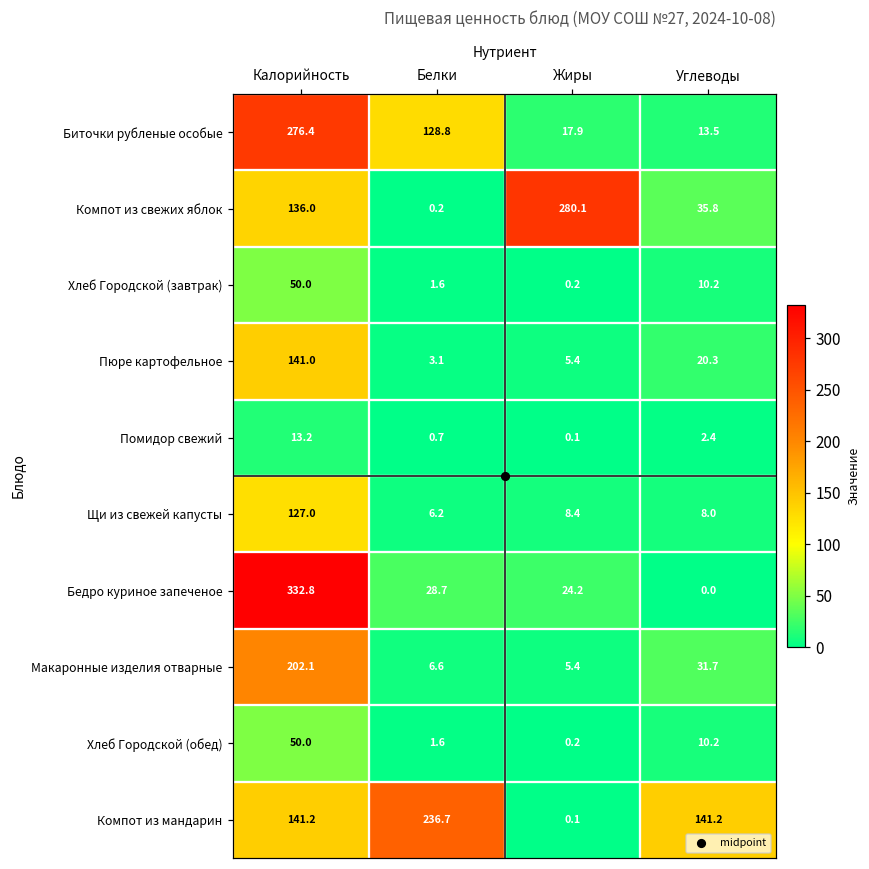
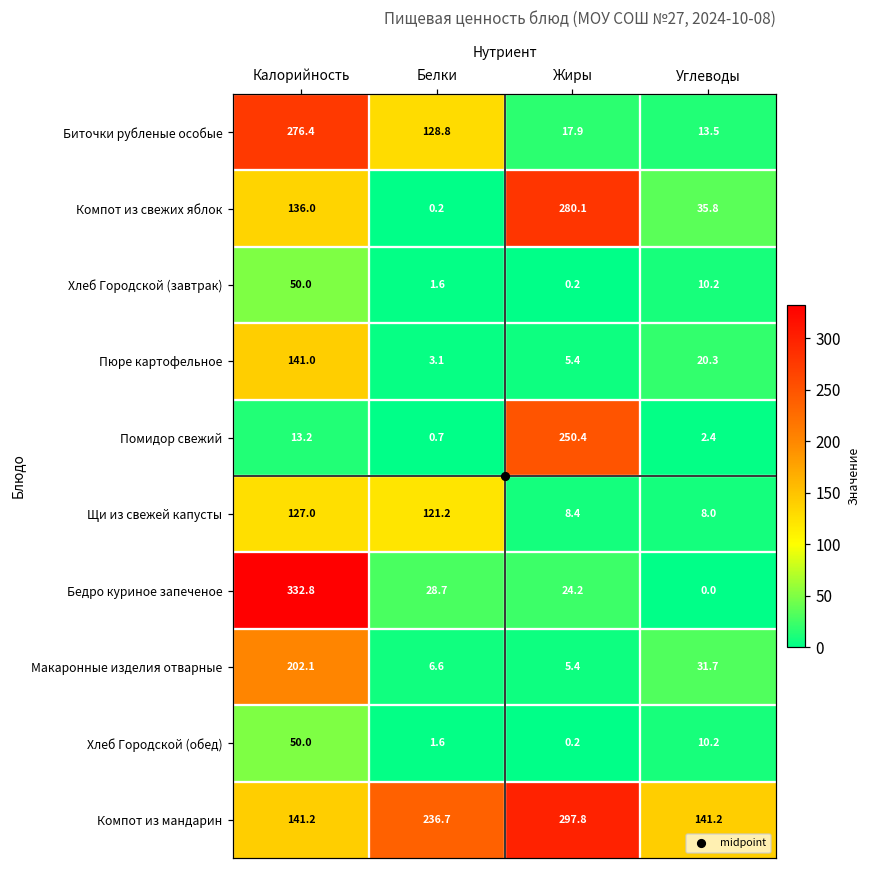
  {
    "Биточки рубленые особые": {
      "Калорийность": 276.4,
      "Белки": 128.8,
      "Жиры": 17.9,
      "Углеводы": 13.5
    },
    "Компот из свежих яблок": {
      "Калорийность": 136.0,
      "Белки": 0.2,
      "Жиры": 280.1,
      "Углеводы": 35.8
    },
    "Хлеб Городской (завтрак)": {
      "Калорийность": 50.0,
      "Белки": 1.6,
      "Жиры": 0.2,
      "Углеводы": 10.2
    },
    "Пюре картофельное": {
      "Калорийность": 141.0,
      "Белки": 3.1,
      "Жиры": 5.4,
      "Углеводы": 20.3
    },
    "Помидор свежий": {
      "Калорийность": 13.2,
      "Белки": 0.7,
-     "Жиры": 0.1,
+     "Жиры": 250.4,
      "Углеводы": 2.4
    },
    "Щи из свежей капусты": {
      "Калорийность": 127.0,
-     "Белки": 6.2,
+     "Белки": 121.2,
      "Жиры": 8.4,
      "Углеводы": 8.0
    },
    "Бедро куриное запеченое": {
      "Калорийность": 332.8,
      "Белки": 28.7,
      "Жиры": 24.2,
      "Углеводы": 0.0
    },
    "Макаронные изделия отварные": {
      "Калорийность": 202.1,
      "Белки": 6.6,
      "Жиры": 5.4,
      "Углеводы": 31.7
    },
    "Хлеб Городской (обед)": {
      "Калорийность": 50.0,
      "Белки": 1.6,
      "Жиры": 0.2,
      "Углеводы": 10.2
    },
    "Компот из мандарин": {
      "Калорийность": 141.2,
      "Белки": 236.7,
-     "Жиры": 0.1,
+     "Жиры": 297.8,
      "Углеводы": 141.2
    }
  }
